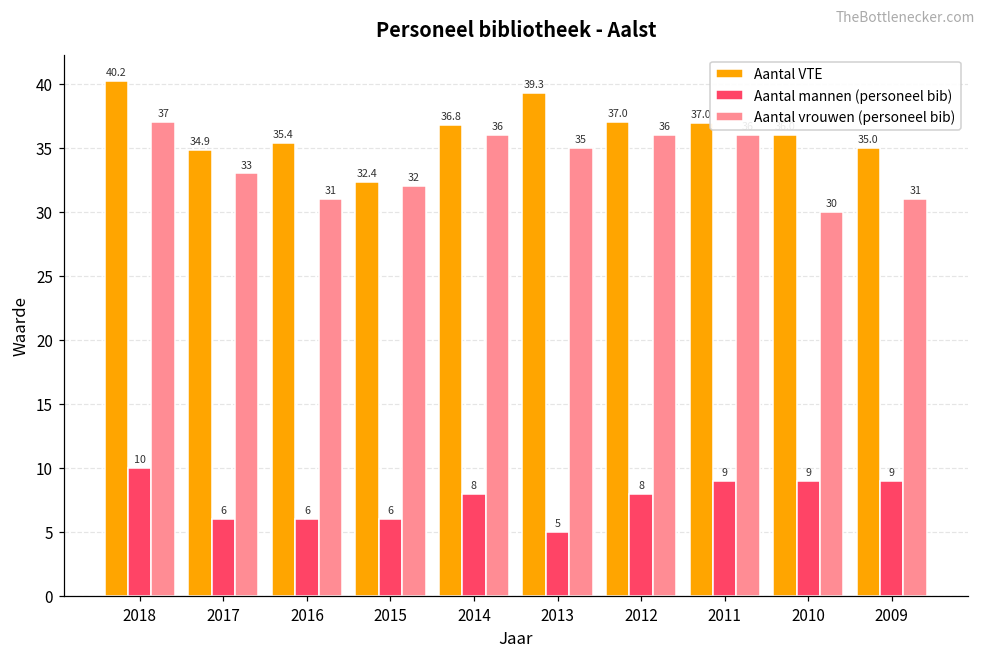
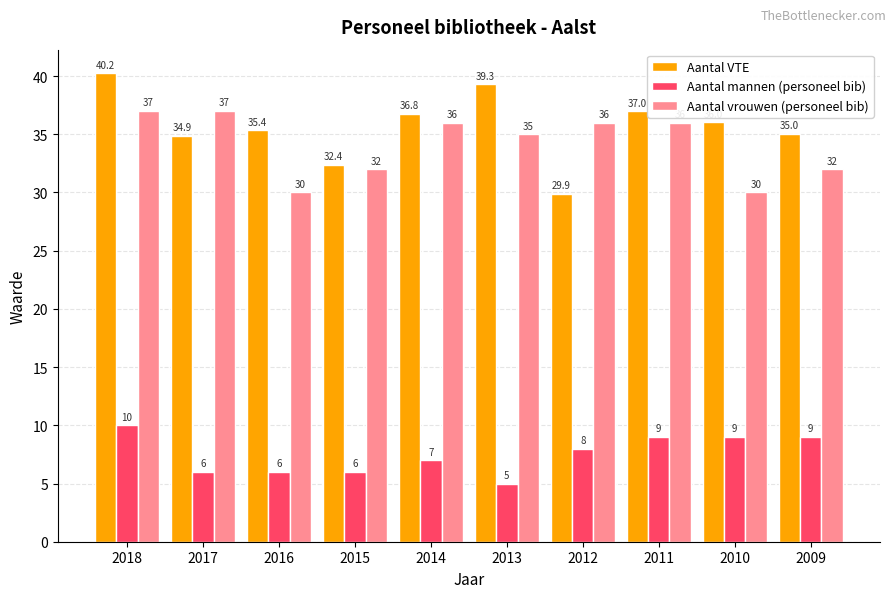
  {
    "Aantal VTE": {
      "2018": 40.2,
      "2017": 34.9,
      "2016": 35.4,
      "2015": 32.4,
      "2014": 36.8,
      "2013": 39.3,
-     "2012": 37.0,
+     "2012": 29.9,
      "2011": 37.0,
      "2009": 35.0
    },
    "Aantal mannen (personeel bib)": {
      "2018": 10,
      "2017": 6,
      "2016": 6,
      "2015": 6,
-     "2014": 8,
+     "2014": 7,
      "2013": 5,
      "2012": 8,
      "2011": 9,
      "2010": 9,
      "2009": 9
    },
    "Aantal vrouwen (personeel bib)": {
      "2018": 37,
-     "2017": 33,
-     "2016": 31,
+     "2017": 37,
+     "2016": 30,
      "2015": 32,
      "2014": 36,
      "2013": 35,
      "2012": 36,
      "2010": 30,
-     "2009": 31
+     "2009": 32
    }
  }
